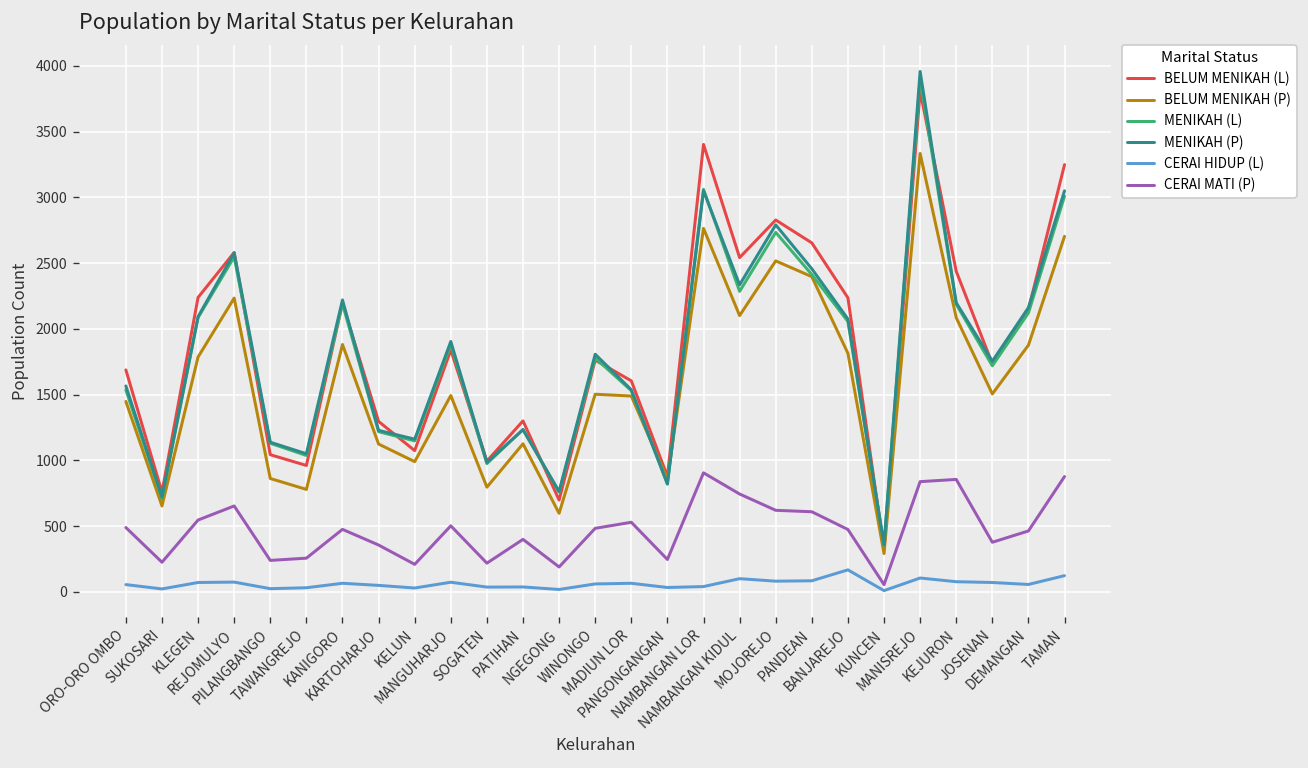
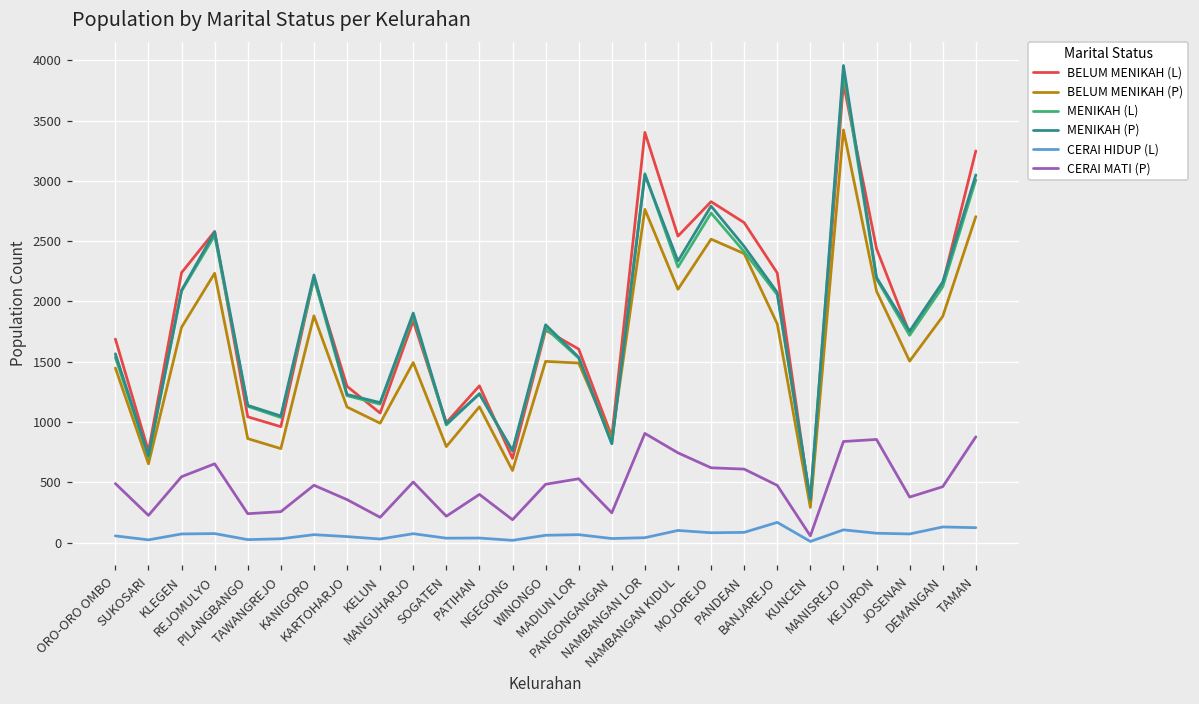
  {
    "BELUM MENIKAH (L)": {
      "ORO-ORO OMBO": 1690,
      "SUKOSARI": 760,
      "KLEGEN": 2240,
      "PILANGBANGO": 1040,
      "TAWANGREJO": 960,
      "KARTOHARJO": 1300,
      "KELUN": 1070,
      "MANGUHARJO": 1840,
      "PATIHAN": 1300,
      "NGEGONG": 700,
      "MADIUN LOR": 1610,
      "NAMBANGAN LOR": 3400,
      "NAMBANGAN KIDUL": 2540,
      "MOJOREJO": 2830,
      "PANDEAN": 2650,
      "BANJAREJO": 2240,
      "KUNCEN": 320,
      "MANISREJO": 3810,
      "KEJURON": 2440,
      "TAMAN": 3250
    },
    "BELUM MENIKAH (P)": {
      "ORO-ORO OMBO": 1450,
      "SUKOSARI": 650,
      "KLEGEN": 1790,
      "REJOMULYO": 2230,
      "PILANGBANGO": 860,
      "TAWANGREJO": 780,
      "KANIGORO": 1880,
      "KARTOHARJO": 1120,
      "KELUN": 990,
      "MANGUHARJO": 1490,
      "SOGATEN": 800,
      "PATIHAN": 1130,
      "NGEGONG": 600,
      "WINONGO": 1500,
      "MADIUN LOR": 1490,
      "NAMBANGAN LOR": 2760,
      "NAMBANGAN KIDUL": 2100,
      "MOJOREJO": 2520,
      "BANJAREJO": 1810,
      "KUNCEN": 290,
-     "MANISREJO": 3330,
+     "MANISREJO": 3420,
      "KEJURON": 2090,
      "JOSENAN": 1510,
      "DEMANGAN": 1880,
      "TAMAN": 2700
    },
    "CERAI HIDUP (L)": {
      "ORO-ORO OMBO": 60,
      "SUKOSARI": 20,
      "KLEGEN": 70,
      "REJOMULYO": 70,
      "PILANGBANGO": 20,
      "TAWANGREJO": 30,
      "KANIGORO": 70,
      "KARTOHARJO": 50,
      "KELUN": 30,
      "MANGUHARJO": 70,
      "SOGATEN": 40,
      "PATIHAN": 40,
      "NGEGONG": 20,
      "WINONGO": 60,
      "MADIUN LOR": 70,
      "PANGONGANGAN": 30,
      "NAMBANGAN LOR": 40,
      "NAMBANGAN KIDUL": 100,
      "MOJOREJO": 80,
      "PANDEAN": 80,
      "BANJAREJO": 170,
      "KUNCEN": 10,
      "MANISREJO": 110,
      "KEJURON": 80,
      "JOSENAN": 70,
-     "DEMANGAN": 60,
+     "DEMANGAN": 130,
      "TAMAN": 120
    },
    "CERAI MATI (P)": {
      "ORO-ORO OMBO": 490,
      "SUKOSARI": 230,
      "KLEGEN": 550,
      "REJOMULYO": 650,
      "PILANGBANGO": 240,
      "TAWANGREJO": 260,
      "KANIGORO": 480,
      "KARTOHARJO": 360,
      "KELUN": 210,
      "MANGUHARJO": 500,
      "SOGATEN": 220,
      "PATIHAN": 400,
      "NGEGONG": 190,
      "WINONGO": 480,
      "MADIUN LOR": 530,
      "PANGONGANGAN": 250,
      "NAMBANGAN LOR": 910,
      "NAMBANGAN KIDUL": 740,
      "MOJOREJO": 620,
      "PANDEAN": 610,
      "BANJAREJO": 470,
      "KUNCEN": 60,
      "MANISREJO": 840,
      "KEJURON": 860,
      "JOSENAN": 380,
      "DEMANGAN": 460,
      "TAMAN": 880
    }
  }
